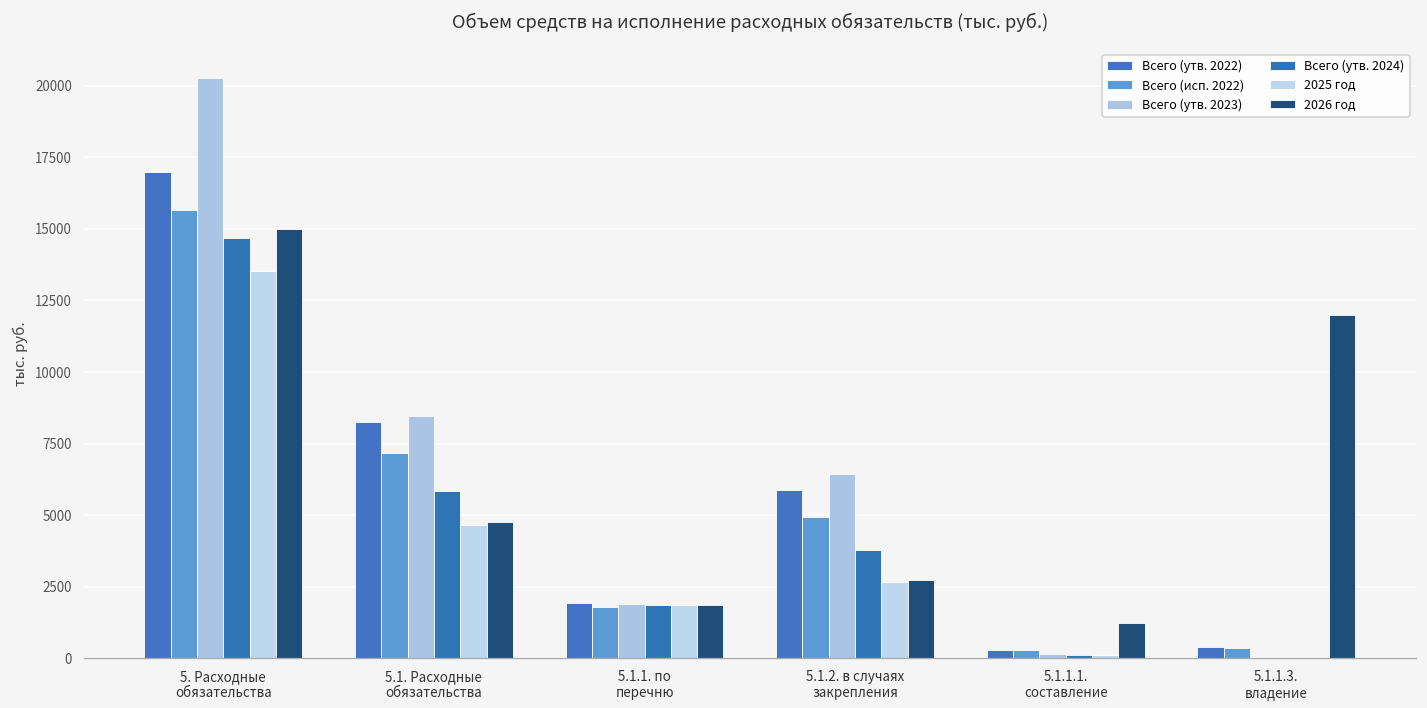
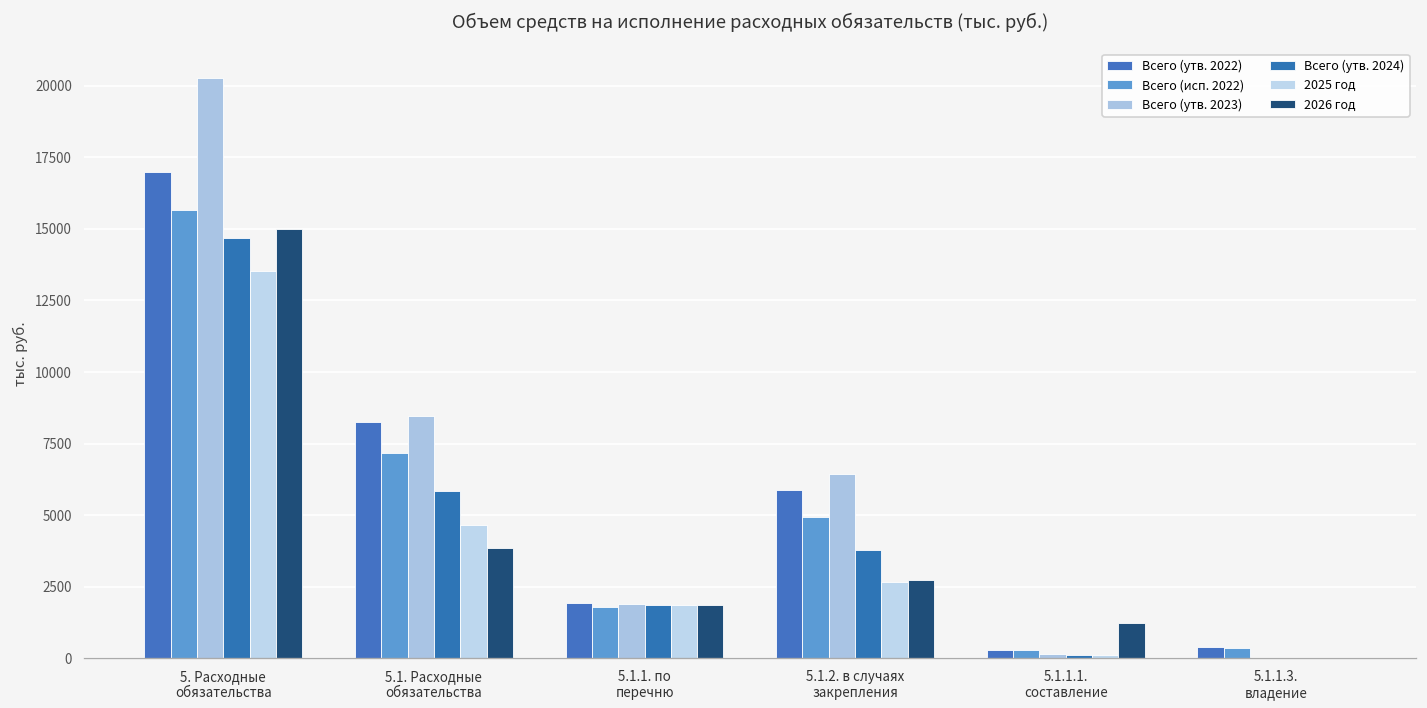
  {
    "2026 год": {
      "5. Расходные обязательства": 15000,
-     "5.1. Расходные обязательства": 4800,
+     "5.1. Расходные обязательства": 3900,
      "5.1.1. по перечню": 1900,
      "5.1.2. в случаях закрепления": 2800,
      "5.1.1.1. составление": 1200,
-     "5.1.1.3. владение": 12000
+     "5.1.1.3. владение": 0
    }
  }
